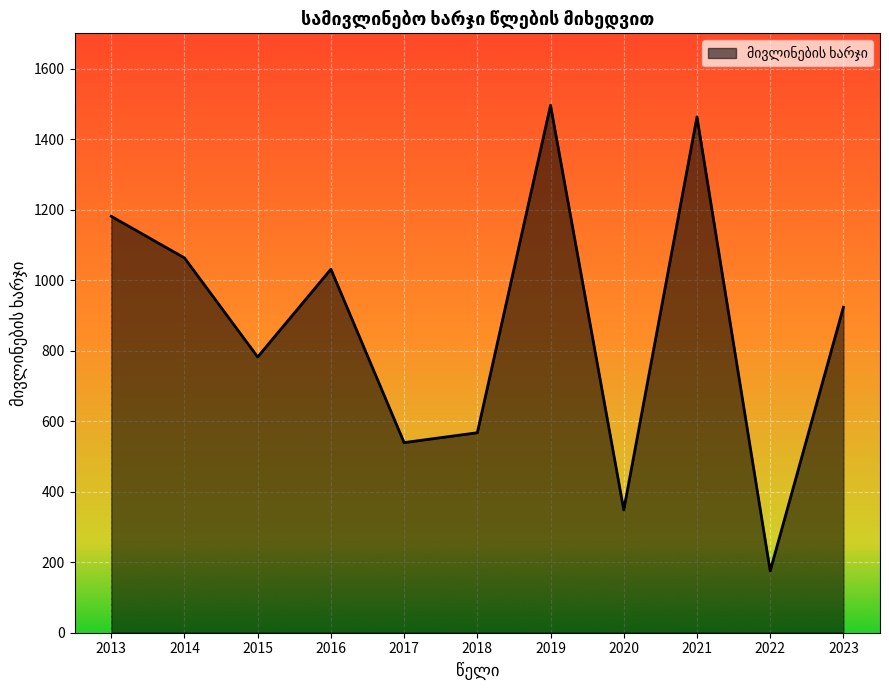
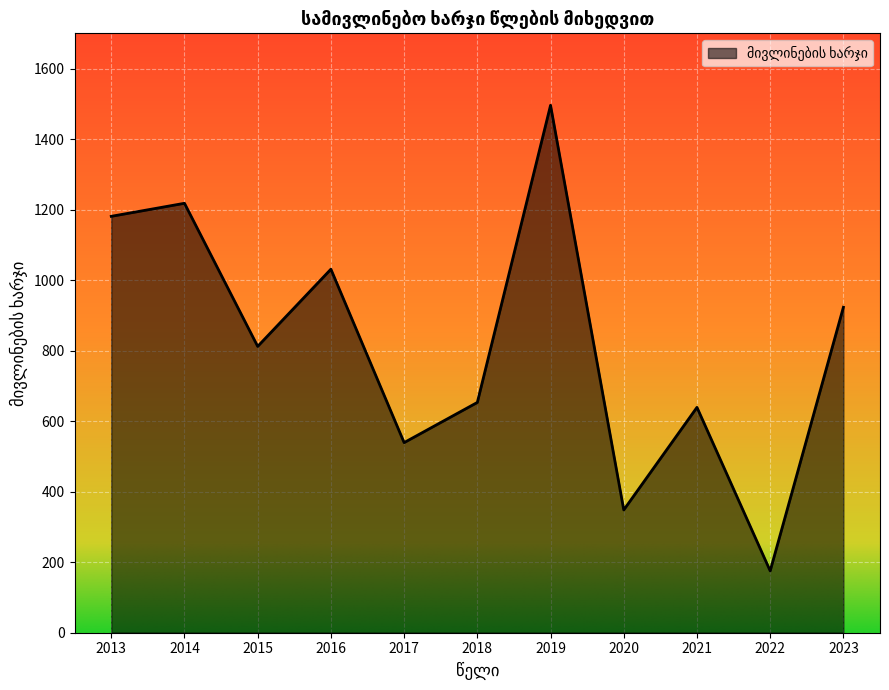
  {
    "2013": 1180,
-   "2014": 1060,
-   "2015": 780,
+   "2014": 1220,
+   "2015": 810,
    "2016": 1030,
    "2017": 540,
-   "2018": 570,
+   "2018": 650,
    "2019": 1500,
    "2020": 350,
-   "2021": 1460,
+   "2021": 640,
    "2022": 180,
    "2023": 920
  }
